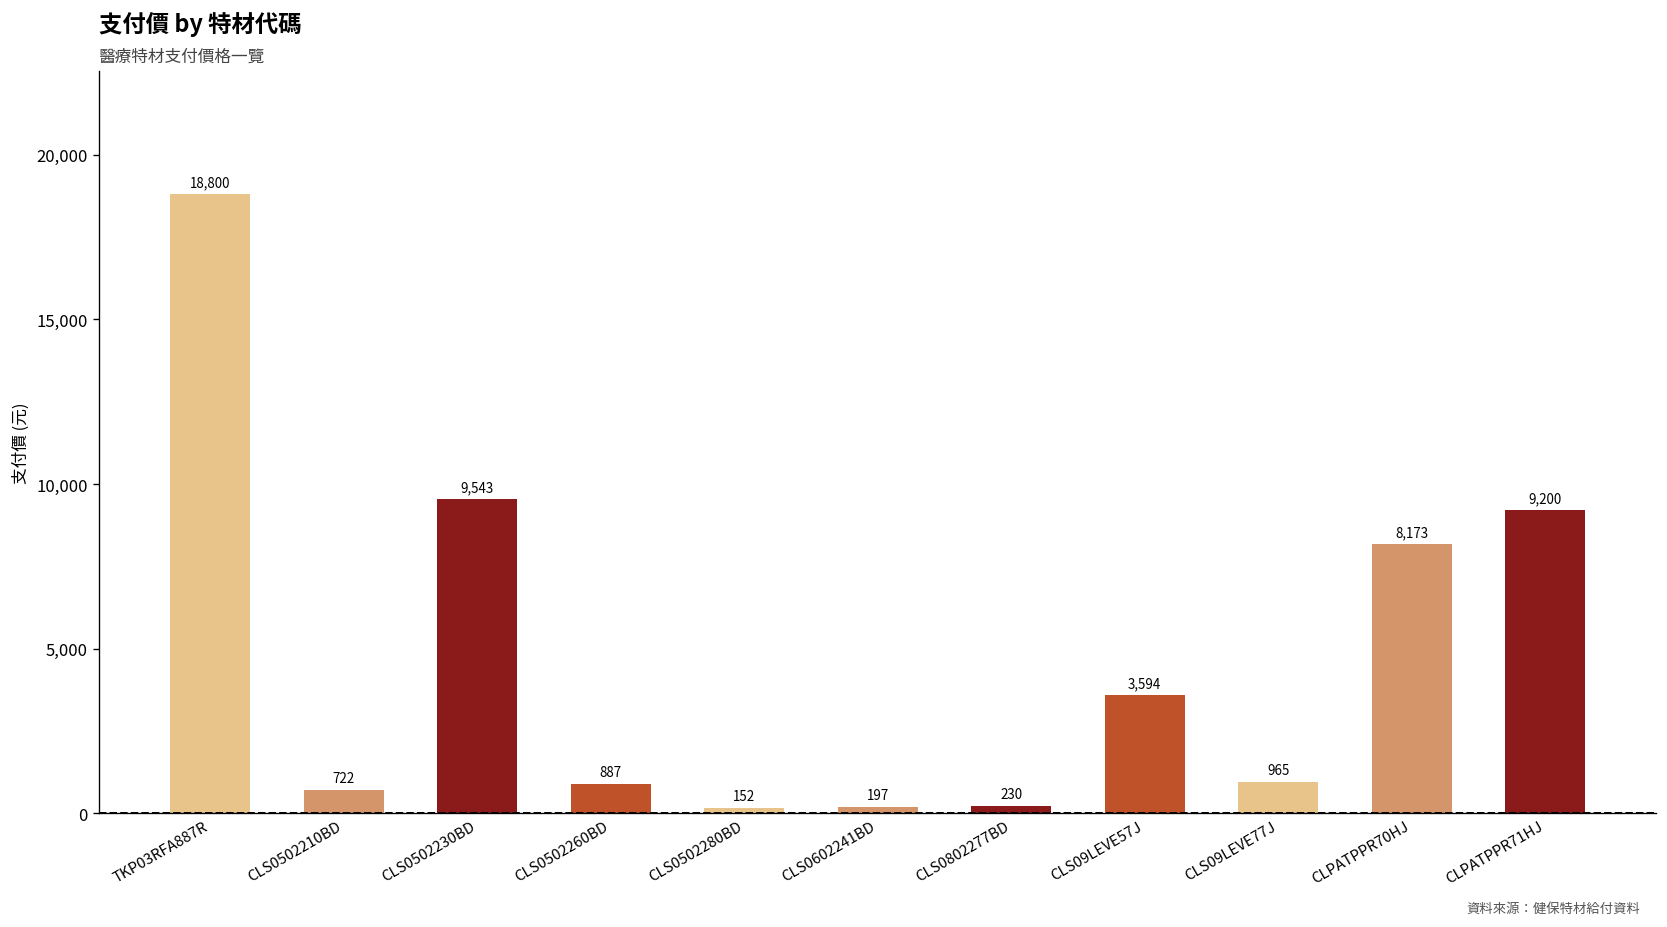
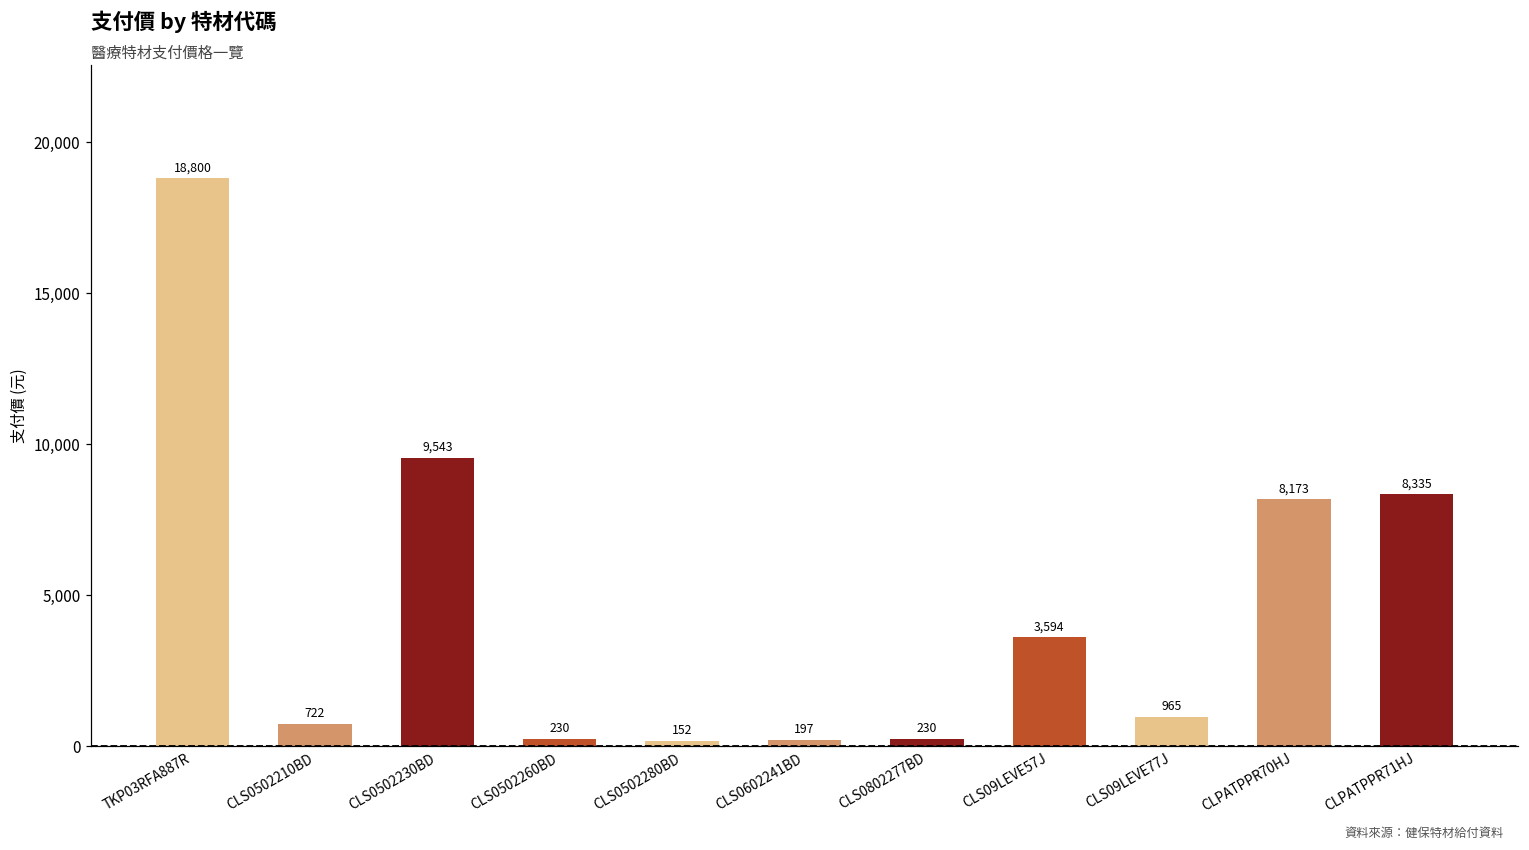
  {
    "TKP03RFA887R": "18,800",
    "CLS0502210BD": "722",
    "CLS0502230BD": "9,543",
-   "CLS0502260BD": "887",
+   "CLS0502260BD": "230",
    "CLS0502280BD": "152",
    "CLS0602241BD": "197",
    "CLS0802277BD": "230",
    "CLS09LEVE57J": "3,594",
    "CLS09LEVE77J": "965",
    "CLPATPPR70HJ": "8,173",
-   "CLPATPPR71HJ": "9,200"
+   "CLPATPPR71HJ": "8,335"
  }
